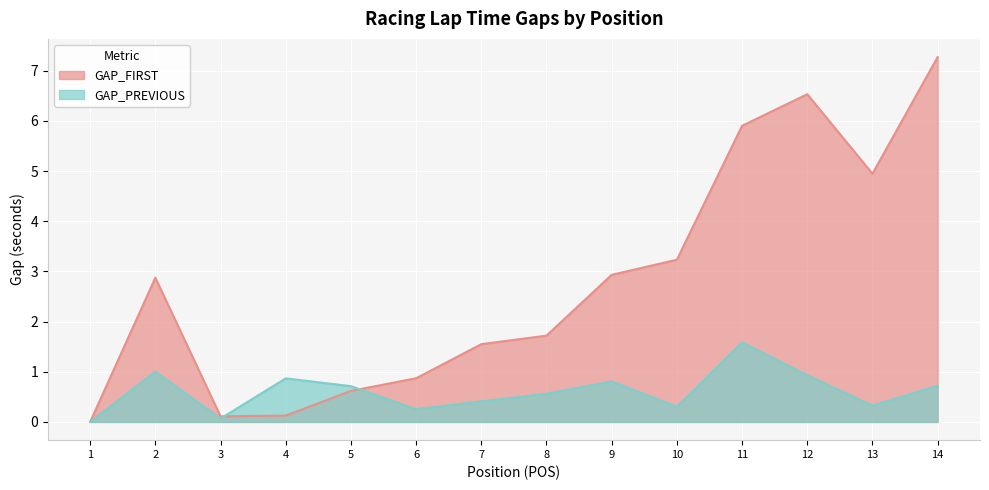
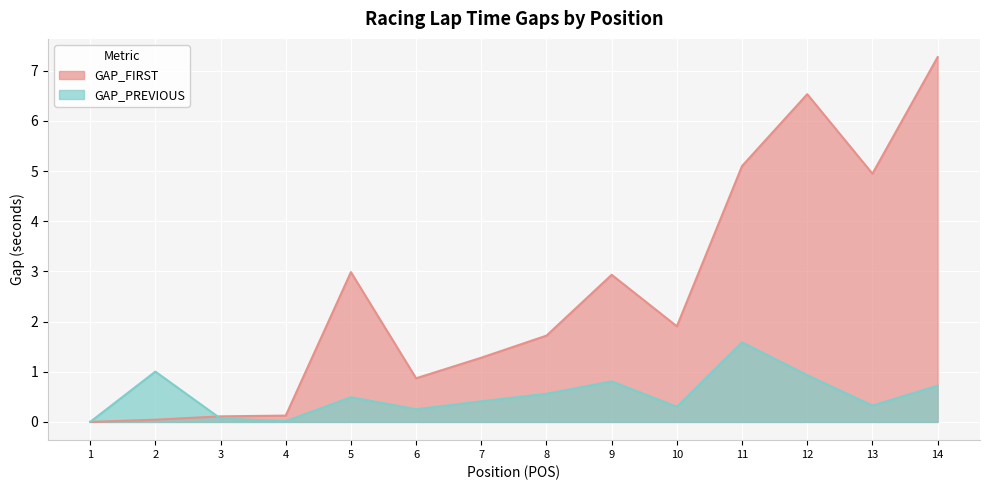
  {
    "GAP_FIRST": {
-     "2": 2.9,
+     "2": 0.0,
      "4": 0.1,
-     "5": 0.6,
+     "5": 3.0,
      "6": 0.9,
-     "7": 1.6,
+     "7": 1.3,
      "8": 1.7,
      "9": 2.9,
-     "10": 3.2,
-     "11": 5.9,
+     "10": 1.9,
+     "11": 5.1,
      "12": 6.5,
      "13": 4.9,
      "14": 7.3
    },
    "GAP_PREVIOUS": {
      "2": 1.0,
-     "4": 0.9,
-     "5": 0.7,
+     "4": 0.0,
+     "5": 0.5,
      "6": 0.3,
      "7": 0.4,
      "8": 0.6,
      "9": 0.8,
      "10": 0.3,
      "11": 1.6,
      "12": 0.9,
      "13": 0.3,
      "14": 0.7
    }
  }
